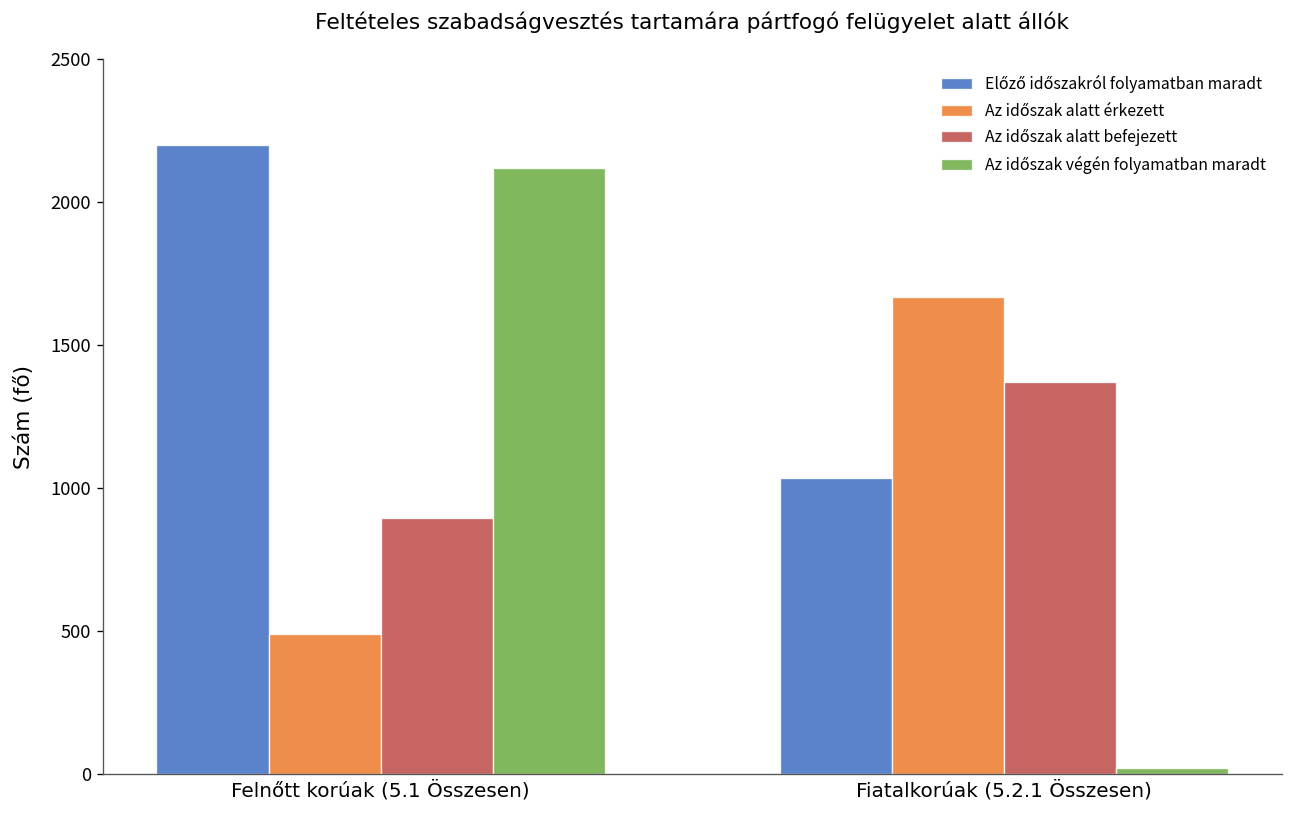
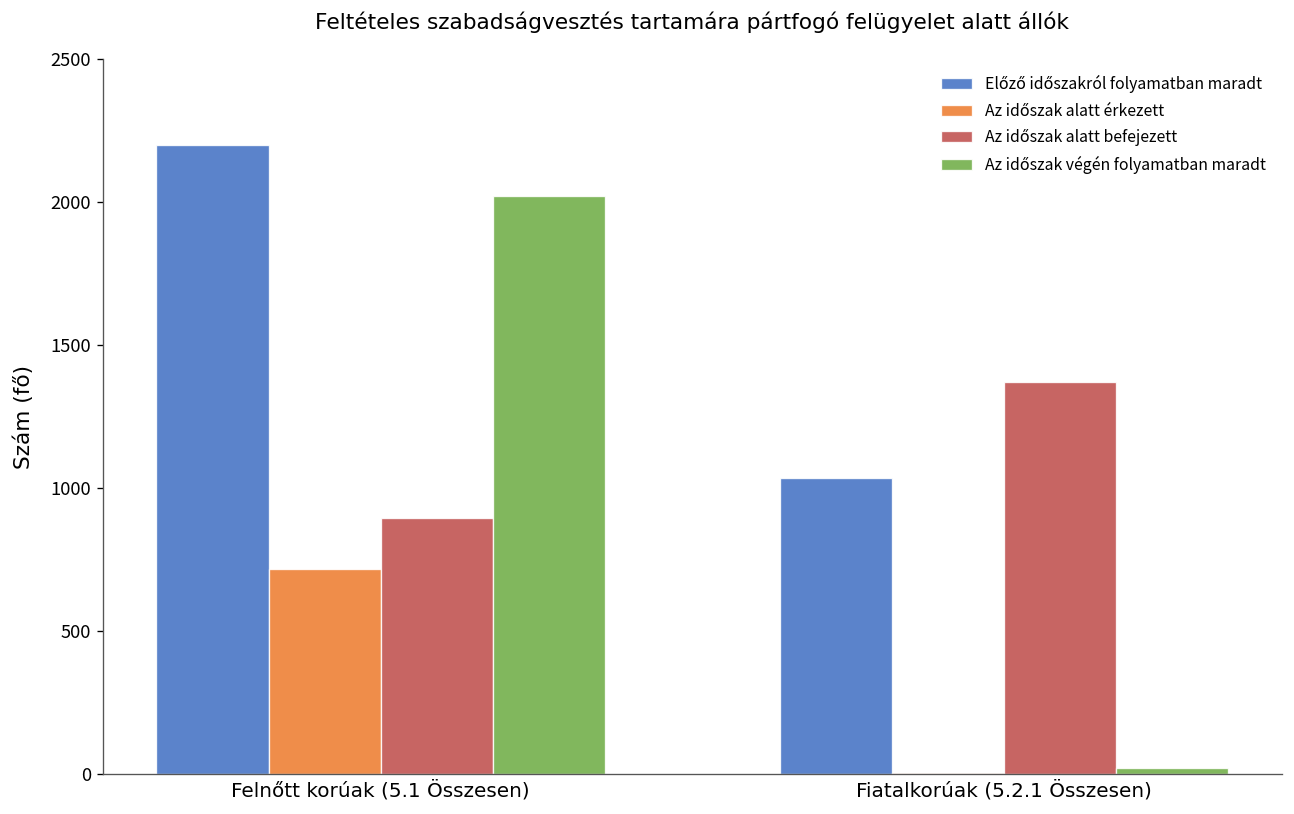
  {
    "Előző időszakról folyamatban maradt": {
      "Felnőtt korúak (5.1 Összesen)": 2200,
      "Fiatalkorúak (5.2.1 Összesen)": 1040
    },
    "Az időszak alatt érkezett": {
-     "Felnőtt korúak (5.1 Összesen)": 490,
-     "Fiatalkorúak (5.2.1 Összesen)": 1670
+     "Felnőtt korúak (5.1 Összesen)": 720,
+     "Fiatalkorúak (5.2.1 Összesen)": 10
    },
    "Az időszak alatt befejezett": {
      "Felnőtt korúak (5.1 Összesen)": 900,
      "Fiatalkorúak (5.2.1 Összesen)": 1370
    },
    "Az időszak végén folyamatban maradt": {
-     "Felnőtt korúak (5.1 Összesen)": 2120,
+     "Felnőtt korúak (5.1 Összesen)": 2020,
      "Fiatalkorúak (5.2.1 Összesen)": 20
    }
  }
